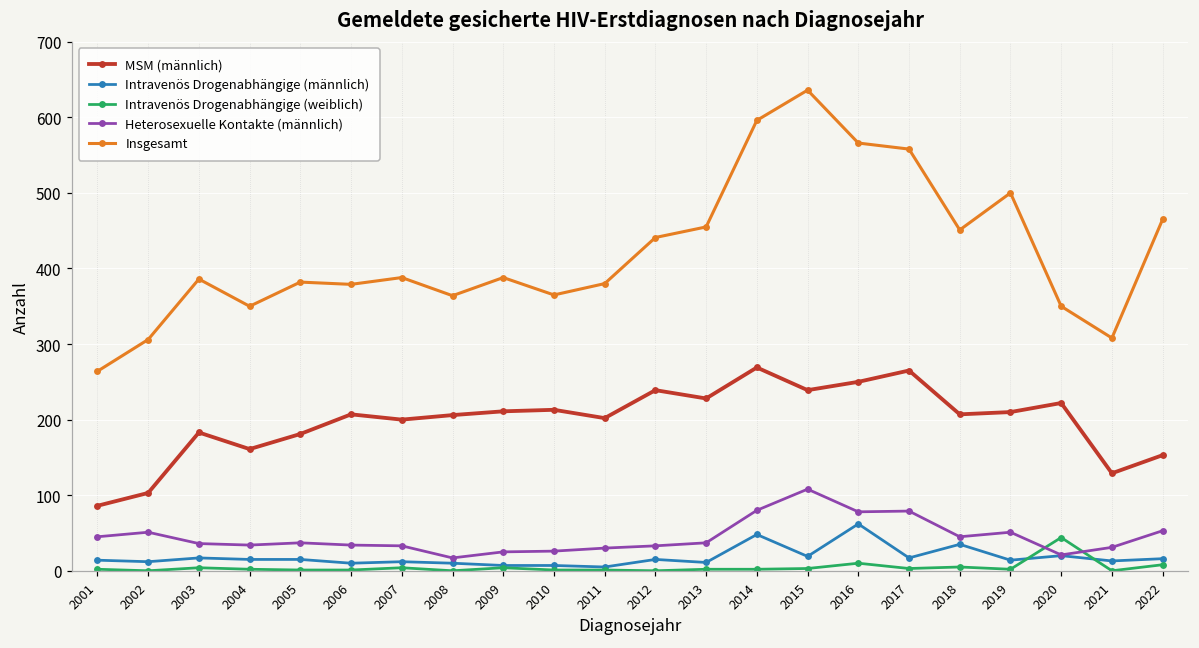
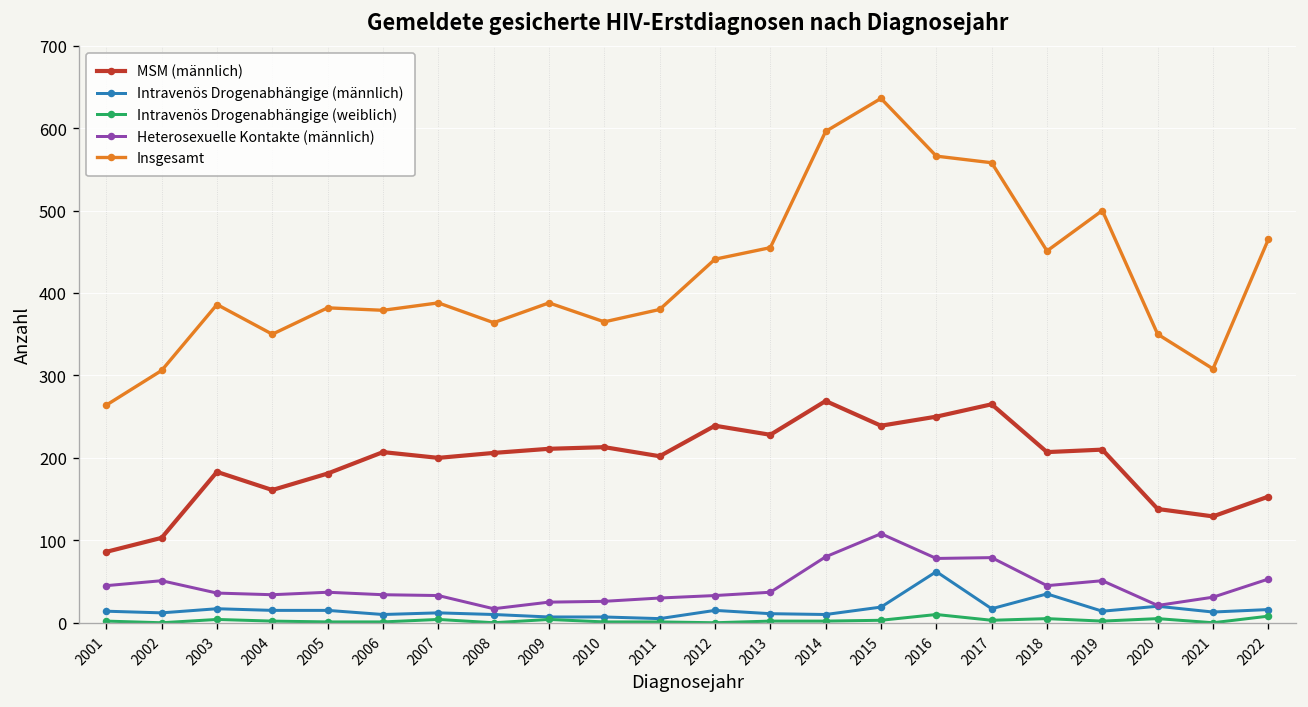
  {
    "MSM (männlich)": {
      "2001": 90,
      "2002": 100,
      "2003": 180,
      "2004": 160,
      "2005": 180,
      "2006": 210,
      "2007": 200,
      "2008": 210,
      "2009": 210,
      "2010": 210,
      "2011": 200,
      "2012": 240,
      "2013": 230,
      "2014": 270,
      "2015": 240,
      "2016": 250,
      "2017": 270,
      "2018": 210,
      "2019": 210,
-     "2020": 220,
+     "2020": 140,
      "2021": 130,
      "2022": 150
    },
    "Intravenös Drogenabhängige (männlich)": {
      "2001": 10,
      "2002": 10,
      "2003": 20,
      "2004": 20,
      "2005": 20,
      "2006": 10,
      "2007": 10,
      "2008": 10,
      "2010": 10,
      "2011": 10,
      "2012": 20,
      "2013": 10,
-     "2014": 50,
+     "2014": 10,
      "2015": 20,
      "2016": 60,
      "2017": 20,
      "2018": 40,
      "2019": 10,
      "2021": 10,
      "2022": 20
    },
    "Intravenös Drogenabhängige (weiblich)": {
      "2001": 0,
      "2002": 0,
      "2003": 0,
      "2004": 0,
      "2005": 0,
      "2006": 0,
      "2007": 0,
      "2008": 0,
      "2010": 0,
      "2011": 0,
      "2012": 0,
      "2013": 0,
      "2014": 0,
      "2015": 0,
      "2016": 10,
      "2017": 0,
      "2018": 10,
      "2019": 0,
-     "2020": 40,
+     "2020": 10,
      "2021": 0,
      "2022": 10
    },
    "Heterosexuelle Kontakte (männlich)": {
      "2001": 50,
      "2002": 50,
      "2003": 40,
      "2004": 30,
      "2005": 40,
      "2006": 30,
      "2007": 30,
      "2008": 20,
      "2009": 30,
      "2010": 30,
      "2011": 30,
      "2012": 30,
      "2013": 40,
      "2014": 80,
      "2015": 110,
      "2016": 80,
      "2017": 80,
      "2018": 50,
      "2019": 50,
      "2021": 30,
      "2022": 50
    },
    "Insgesamt": {
      "2001": 260,
      "2002": 310,
      "2003": 390,
      "2004": 350,
      "2005": 380,
      "2006": 380,
      "2007": 390,
      "2008": 360,
      "2009": 390,
      "2010": 370,
      "2011": 380,
      "2012": 440,
      "2013": 460,
      "2014": 600,
      "2015": 640,
      "2016": 570,
      "2017": 560,
      "2018": 450,
      "2019": 500,
      "2020": 350,
      "2021": 310,
      "2022": 470
    }
  }
